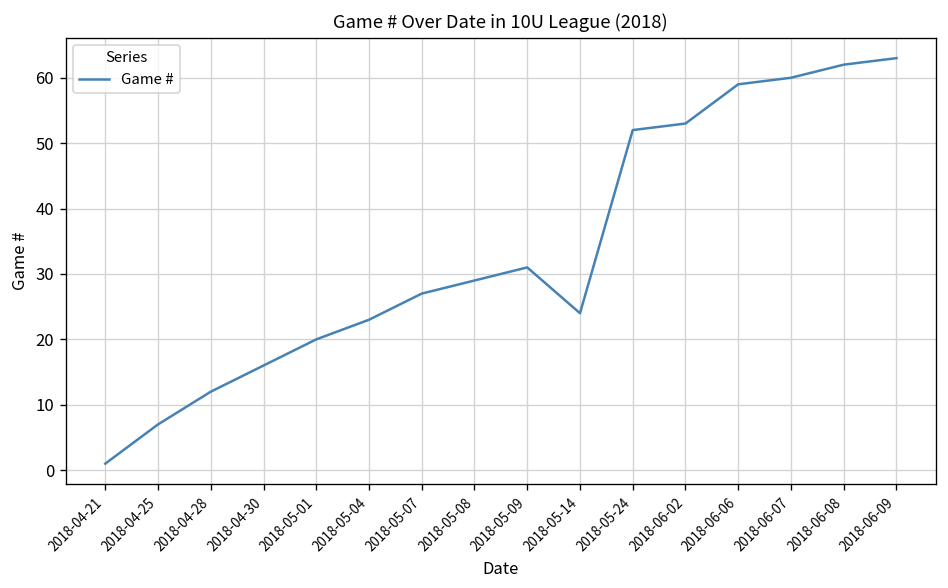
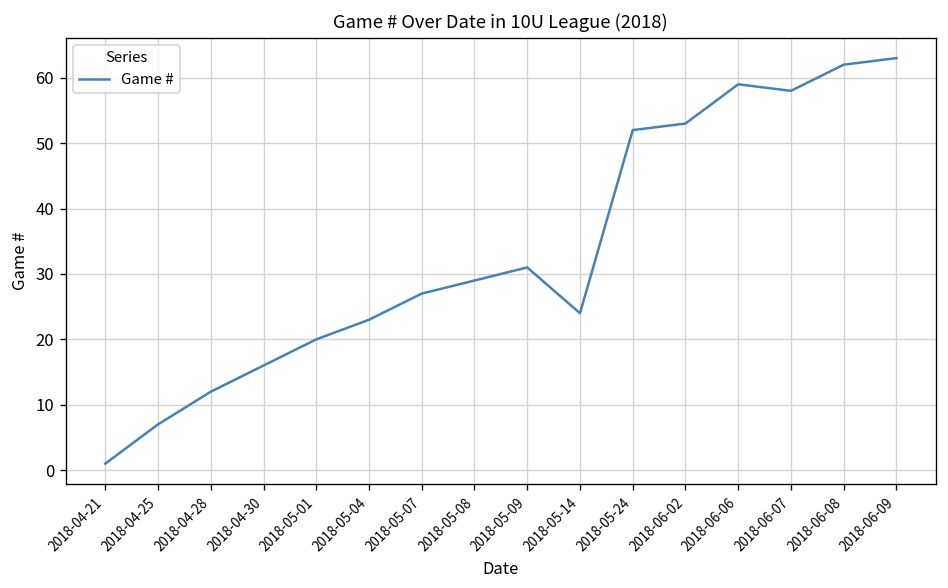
  {
    "2018-04-21": 1,
    "2018-04-25": 7,
    "2018-04-28": 12,
    "2018-04-30": 16,
    "2018-05-01": 20,
    "2018-05-04": 23,
    "2018-05-07": 27,
    "2018-05-08": 29,
    "2018-05-09": 31,
    "2018-05-14": 24,
    "2018-05-24": 52,
    "2018-06-02": 53,
    "2018-06-06": 59,
-   "2018-06-07": 60,
+   "2018-06-07": 58,
    "2018-06-08": 62,
    "2018-06-09": 63
  }
